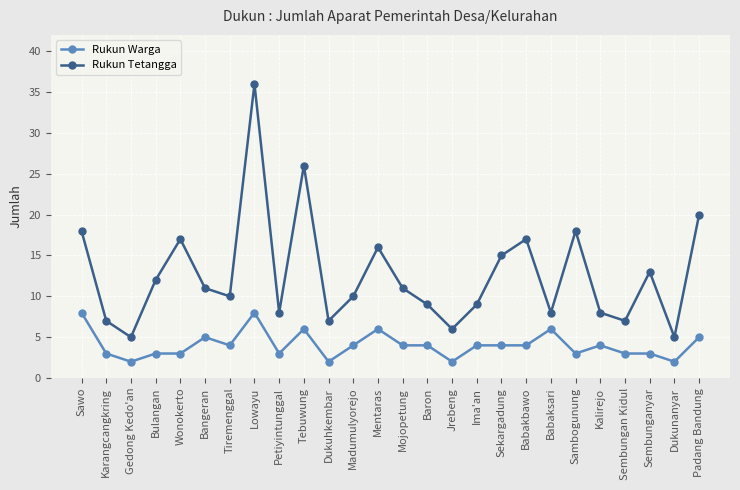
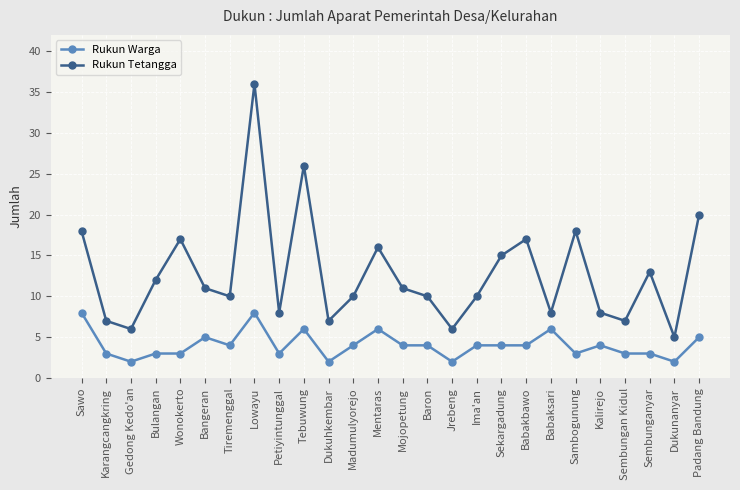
  {
    "Rukun Warga": {
      "Sawo": 8,
      "Karangcangkring": 3,
      "Gedong Kedo'an": 2,
      "Bulangan": 3,
      "Wonokerto": 3,
      "Bangeran": 5,
      "Tiremenggal": 4,
      "Lowayu": 8,
      "Petiyintunggal": 3,
      "Tebuwung": 6,
      "Dukuhkembar": 2,
      "Madumulyorejo": 4,
      "Mentaras": 6,
      "Mojopetung": 4,
      "Baron": 4,
      "Jrebeng": 2,
      "Ima'an": 4,
      "Sekargadung": 4,
      "Babakbawo": 4,
      "Babaksari": 6,
      "Sambogunung": 3,
      "Kalirejo": 4,
      "Sembungan Kidul": 3,
      "Sembunganyar": 3,
      "Dukunanyar": 2,
      "Padang Bandung": 5
    },
    "Rukun Tetangga": {
      "Sawo": 18,
      "Karangcangkring": 7,
-     "Gedong Kedo'an": 5,
+     "Gedong Kedo'an": 6,
      "Bulangan": 12,
      "Wonokerto": 17,
      "Bangeran": 11,
      "Tiremenggal": 10,
      "Lowayu": 36,
      "Petiyintunggal": 8,
      "Tebuwung": 26,
      "Dukuhkembar": 7,
      "Madumulyorejo": 10,
      "Mentaras": 16,
      "Mojopetung": 11,
-     "Baron": 9,
+     "Baron": 10,
      "Jrebeng": 6,
-     "Ima'an": 9,
+     "Ima'an": 10,
      "Sekargadung": 15,
      "Babakbawo": 17,
      "Babaksari": 8,
      "Sambogunung": 18,
      "Kalirejo": 8,
      "Sembungan Kidul": 7,
      "Sembunganyar": 13,
      "Dukunanyar": 5,
      "Padang Bandung": 20
    }
  }
